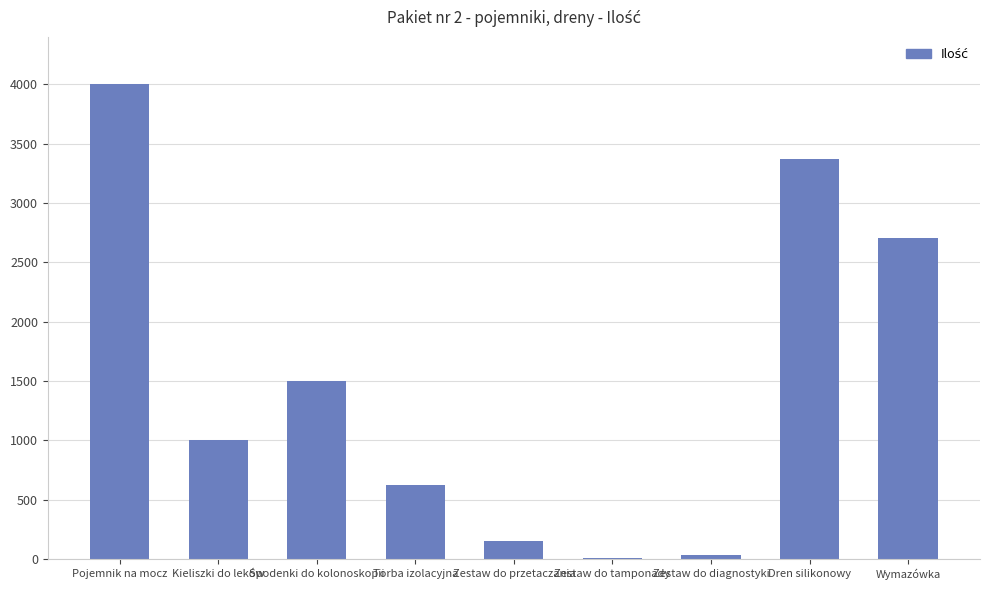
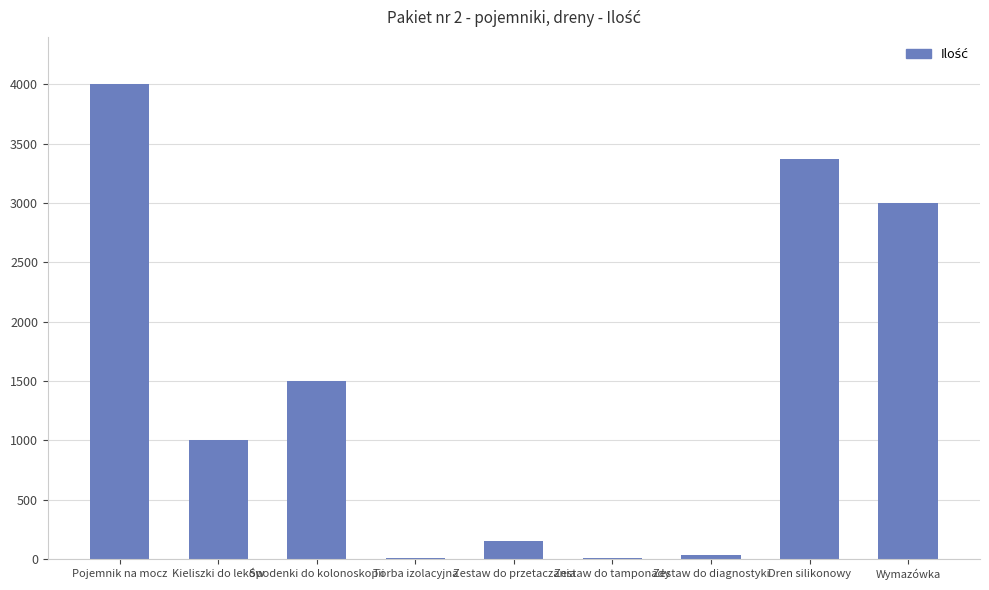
  {
    "Pojemnik na mocz": 4000,
    "Spodenki do kolonoskopii": 1500,
-   "Torba izolacyjna": 630,
+   "Torba izolacyjna": 10,
    "Dren silikonowy": 3370,
-   "Wymazówka": 2710
+   "Wymazówka": 3000
  }
